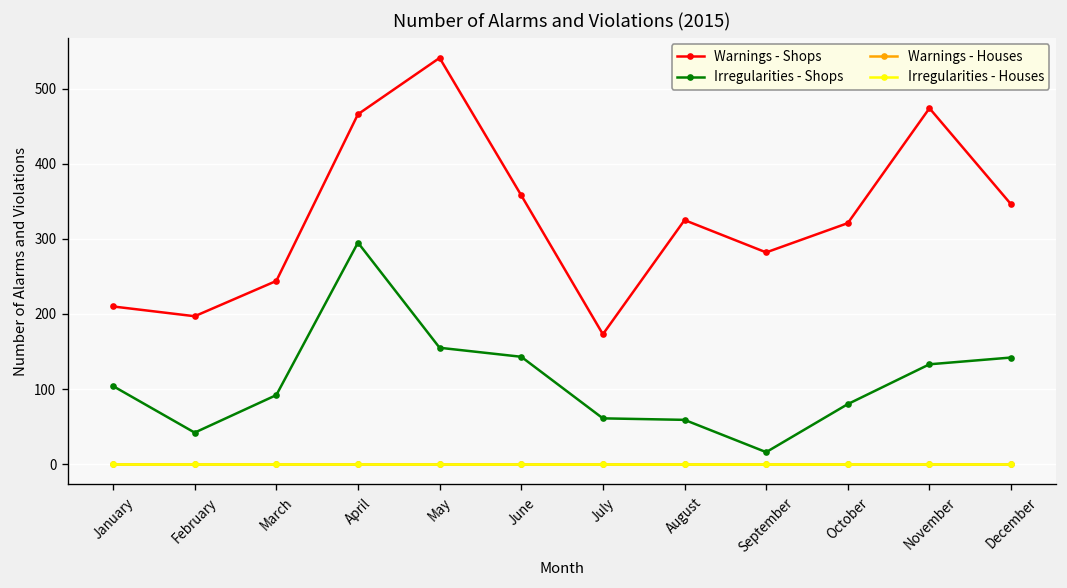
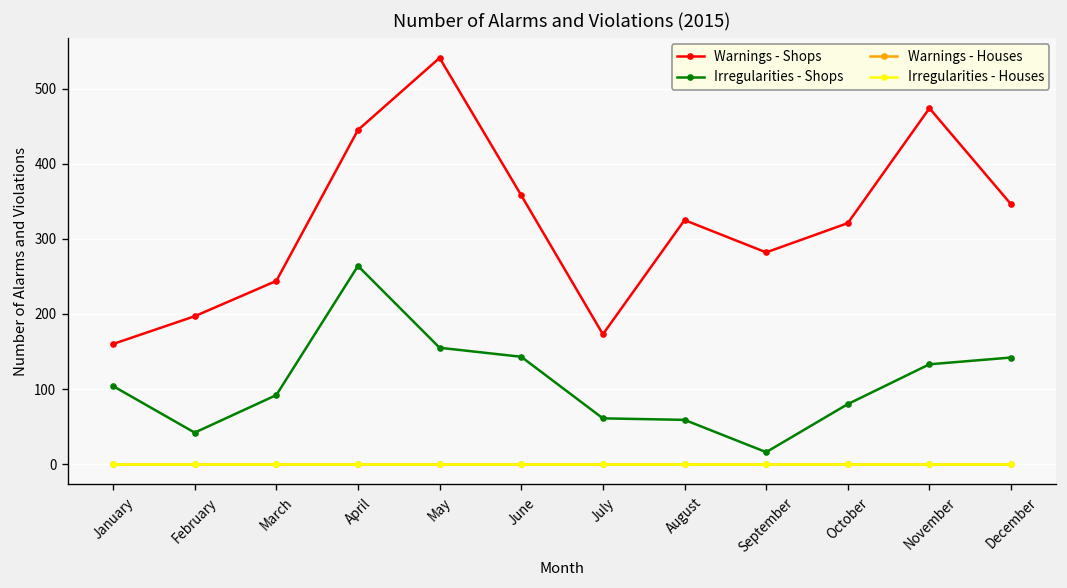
  {
    "Warnings - Shops": {
-     "January": 210,
+     "January": 160,
      "February": 200,
      "March": 240,
-     "April": 470,
+     "April": 450,
      "May": 540,
      "June": 360,
      "July": 170,
      "August": 330,
      "September": 280,
      "October": 320,
      "November": 470,
      "December": 350
    },
    "Irregularities - Shops": {
      "January": 100,
      "February": 40,
      "March": 90,
-     "April": 300,
+     "April": 260,
      "May": 160,
      "June": 140,
      "July": 60,
      "August": 60,
      "September": 20,
      "October": 80,
      "November": 130,
      "December": 140
    },
    "Irregularities - Houses": {
      "January": 0,
      "February": 0,
      "March": 0,
      "April": 0,
      "May": 0,
      "June": 0,
      "July": 0,
      "August": 0,
      "September": 0,
      "October": 0,
      "November": 0,
      "December": 0
    }
  }
